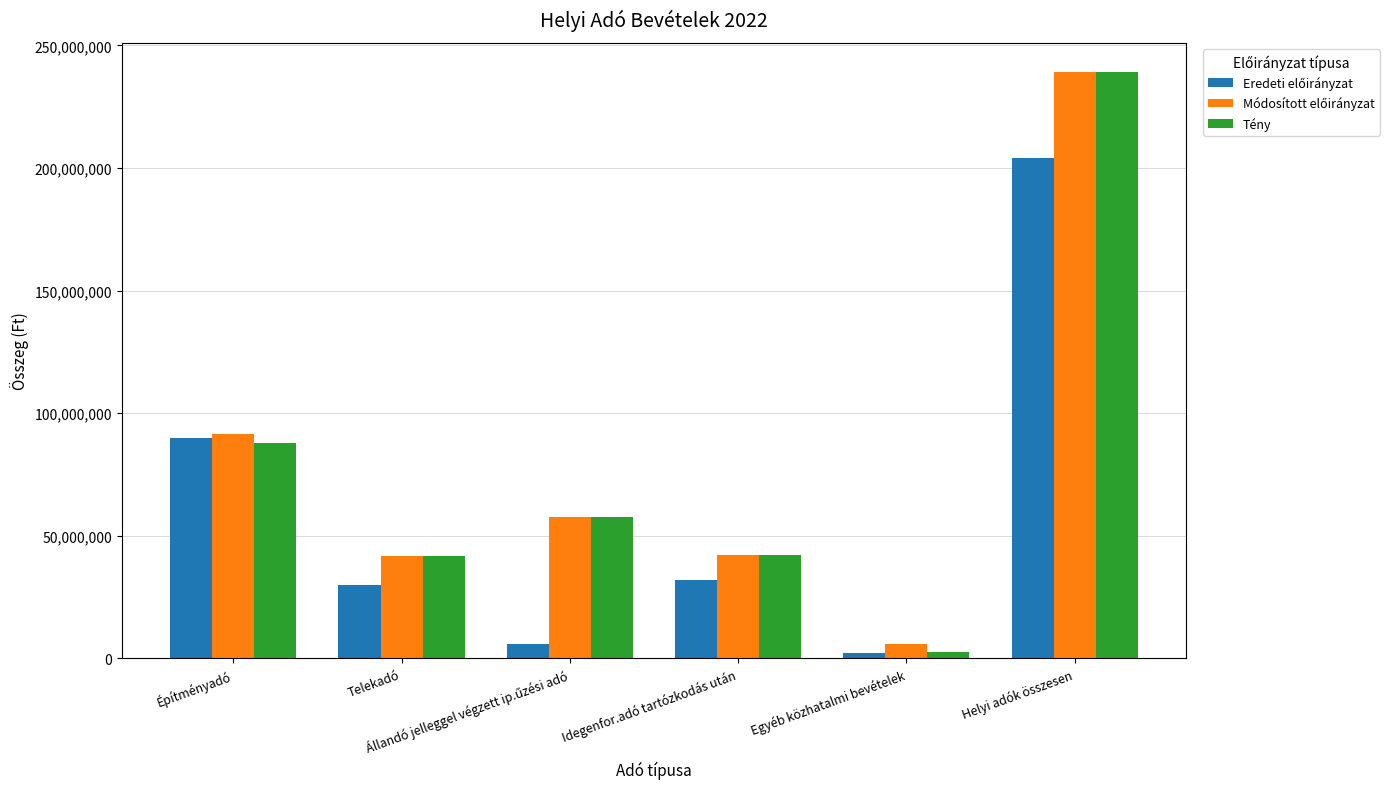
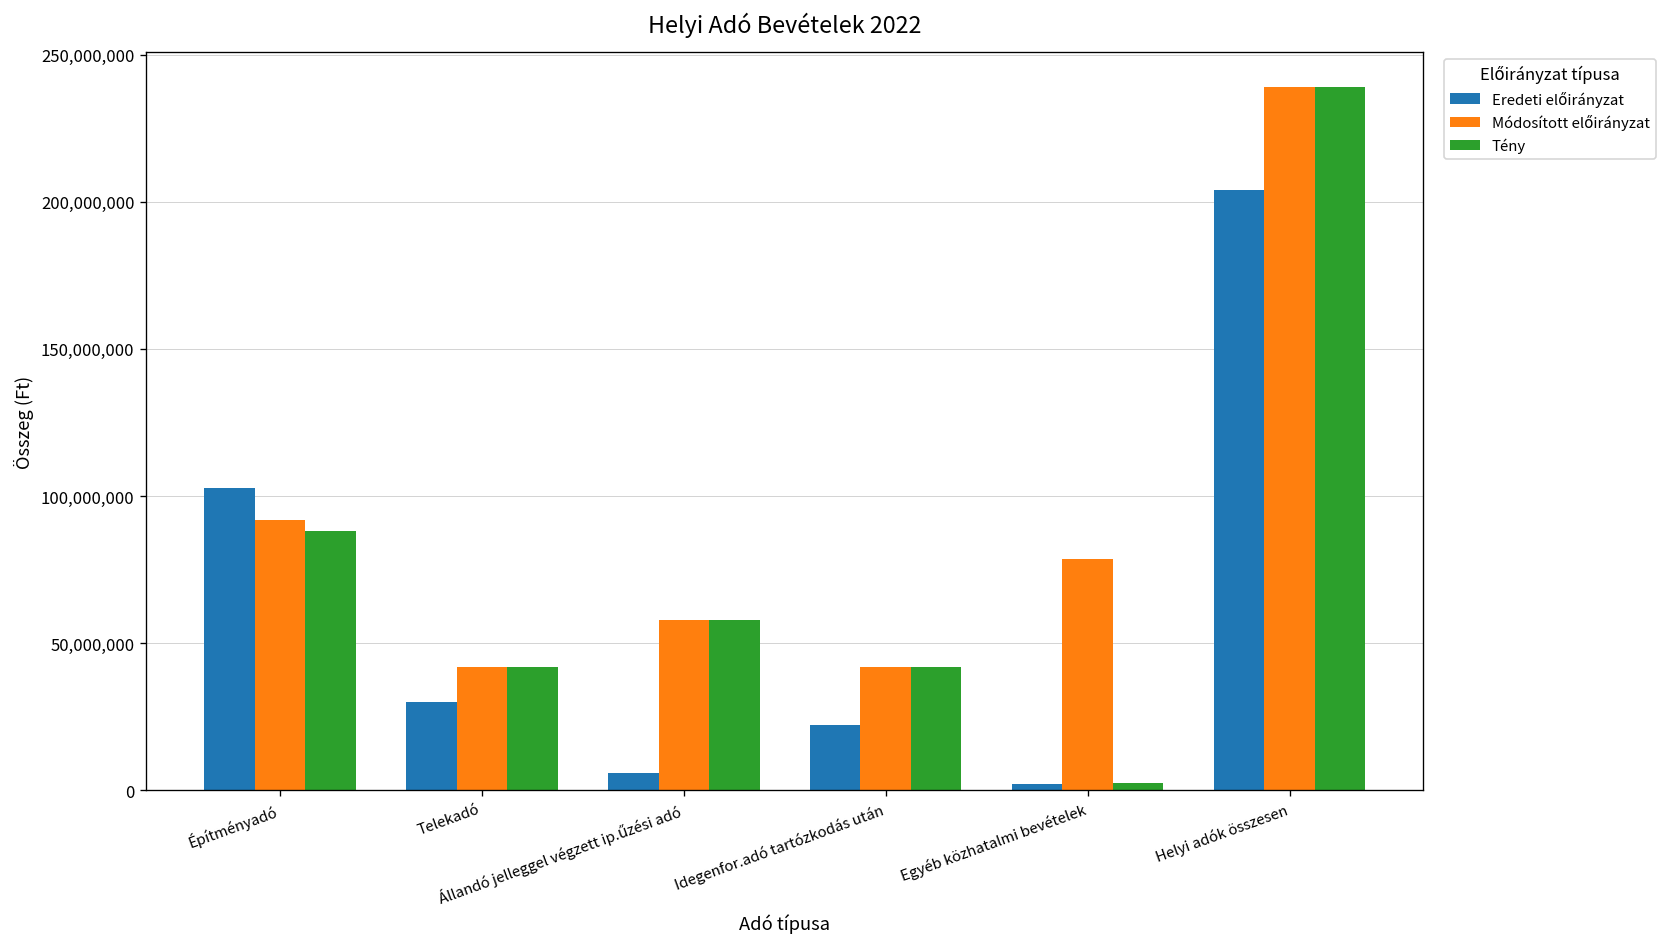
  {
    "Eredeti előirányzat": {
-     "Építményadó": "90,000,000",
+     "Építményadó": "103,000,000",
      "Telekadó": "30,000,000",
      "Állandó jelleggel végzett ip.űzési adó": "6,000,000",
-     "Idegenfor.adó tartózkodás után": "32,000,000",
+     "Idegenfor.adó tartózkodás után": "22,000,000",
      "Egyéb közhatalmi bevételek": "2,000,000",
      "Helyi adók összesen": "204,000,000"
    },
    "Módosított előirányzat": {
      "Építményadó": "92,000,000",
      "Telekadó": "42,000,000",
      "Állandó jelleggel végzett ip.űzési adó": "58,000,000",
      "Idegenfor.adó tartózkodás után": "42,000,000",
-     "Egyéb közhatalmi bevételek": "6,000,000",
+     "Egyéb közhatalmi bevételek": "79,000,000",
      "Helyi adók összesen": "239,000,000"
    },
    "Tény": {
      "Építményadó": "88,000,000",
      "Telekadó": "42,000,000",
      "Állandó jelleggel végzett ip.űzési adó": "58,000,000",
      "Idegenfor.adó tartózkodás után": "42,000,000",
      "Egyéb közhatalmi bevételek": "3,000,000",
      "Helyi adók összesen": "239,000,000"
    }
  }
